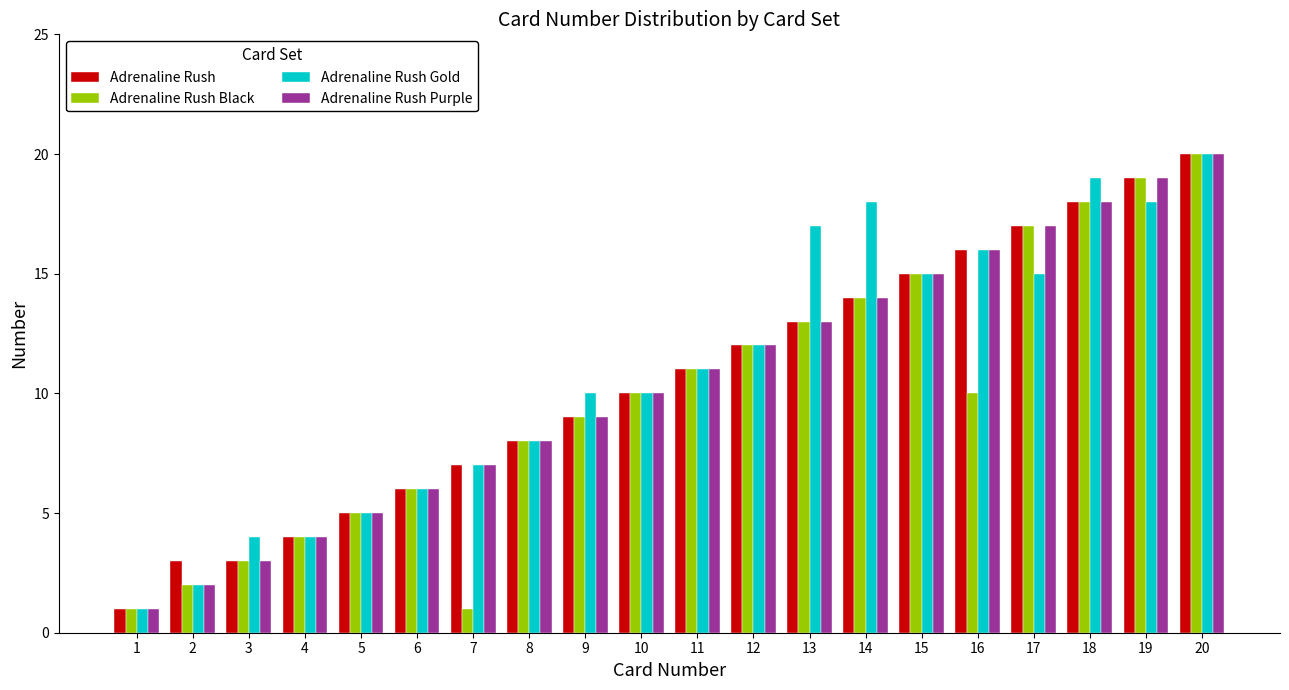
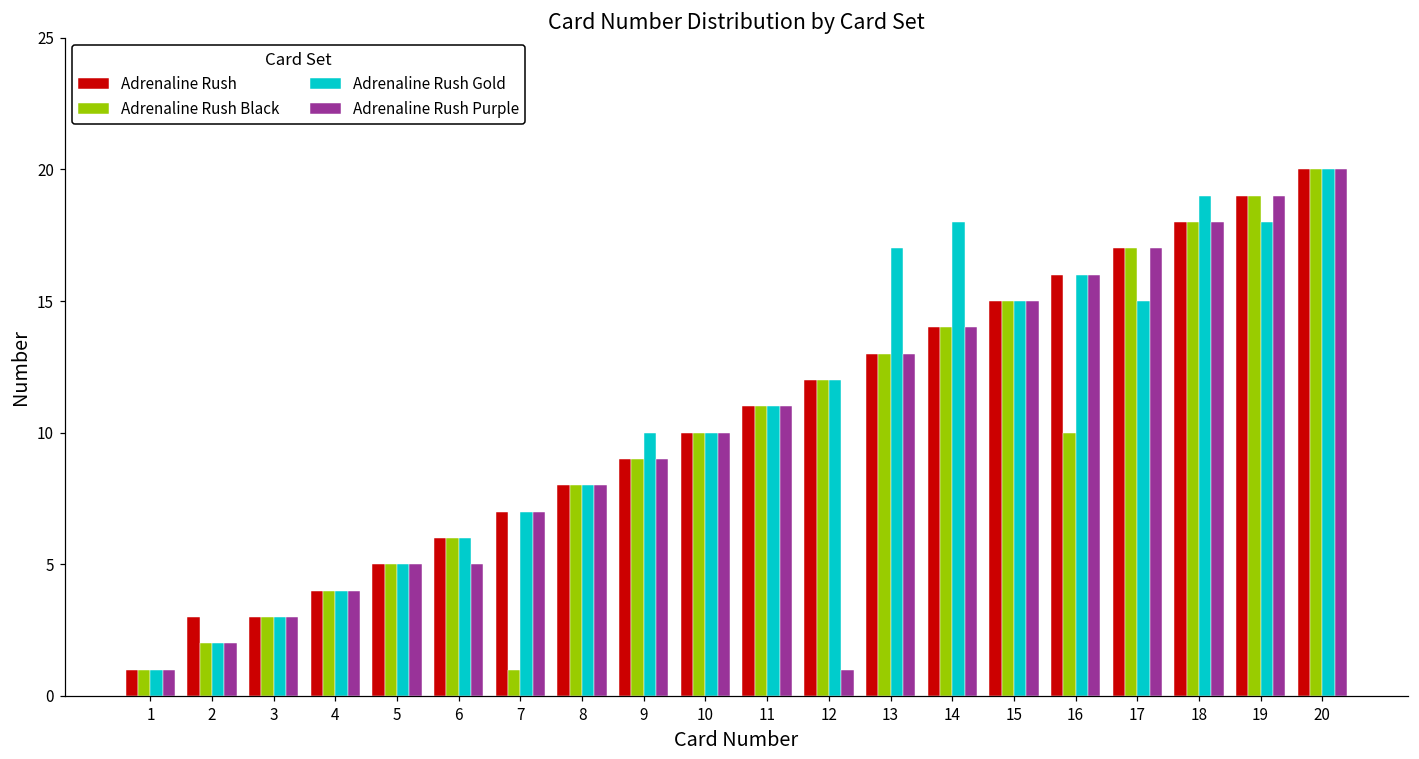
  {
    "Adrenaline Rush": {
      "1": 1,
      "2": 3,
      "3": 3,
      "4": 4,
      "5": 5,
      "6": 6,
      "7": 7,
      "8": 8,
      "9": 9,
      "10": 10,
      "11": 11,
      "12": 12,
      "13": 13,
      "14": 14,
      "15": 15,
      "16": 16,
      "17": 17,
      "18": 18,
      "19": 19,
      "20": 20
    },
    "Adrenaline Rush Black": {
      "1": 1,
      "2": 2,
      "3": 3,
      "4": 4,
      "5": 5,
      "6": 6,
      "7": 1,
      "8": 8,
      "9": 9,
      "10": 10,
      "11": 11,
      "12": 12,
      "13": 13,
      "14": 14,
      "15": 15,
      "16": 10,
      "17": 17,
      "18": 18,
      "19": 19,
      "20": 20
    },
    "Adrenaline Rush Gold": {
      "1": 1,
      "2": 2,
-     "3": 4,
+     "3": 3,
      "4": 4,
      "5": 5,
      "6": 6,
      "7": 7,
      "8": 8,
      "9": 10,
      "10": 10,
      "11": 11,
      "12": 12,
      "13": 17,
      "14": 18,
      "15": 15,
      "16": 16,
      "17": 15,
      "18": 19,
      "19": 18,
      "20": 20
    },
    "Adrenaline Rush Purple": {
      "1": 1,
      "2": 2,
      "3": 3,
      "4": 4,
      "5": 5,
-     "6": 6,
+     "6": 5,
      "7": 7,
      "8": 8,
      "9": 9,
      "10": 10,
      "11": 11,
-     "12": 12,
+     "12": 1,
      "13": 13,
      "14": 14,
      "15": 15,
      "16": 16,
      "17": 17,
      "18": 18,
      "19": 19,
      "20": 20
    }
  }
